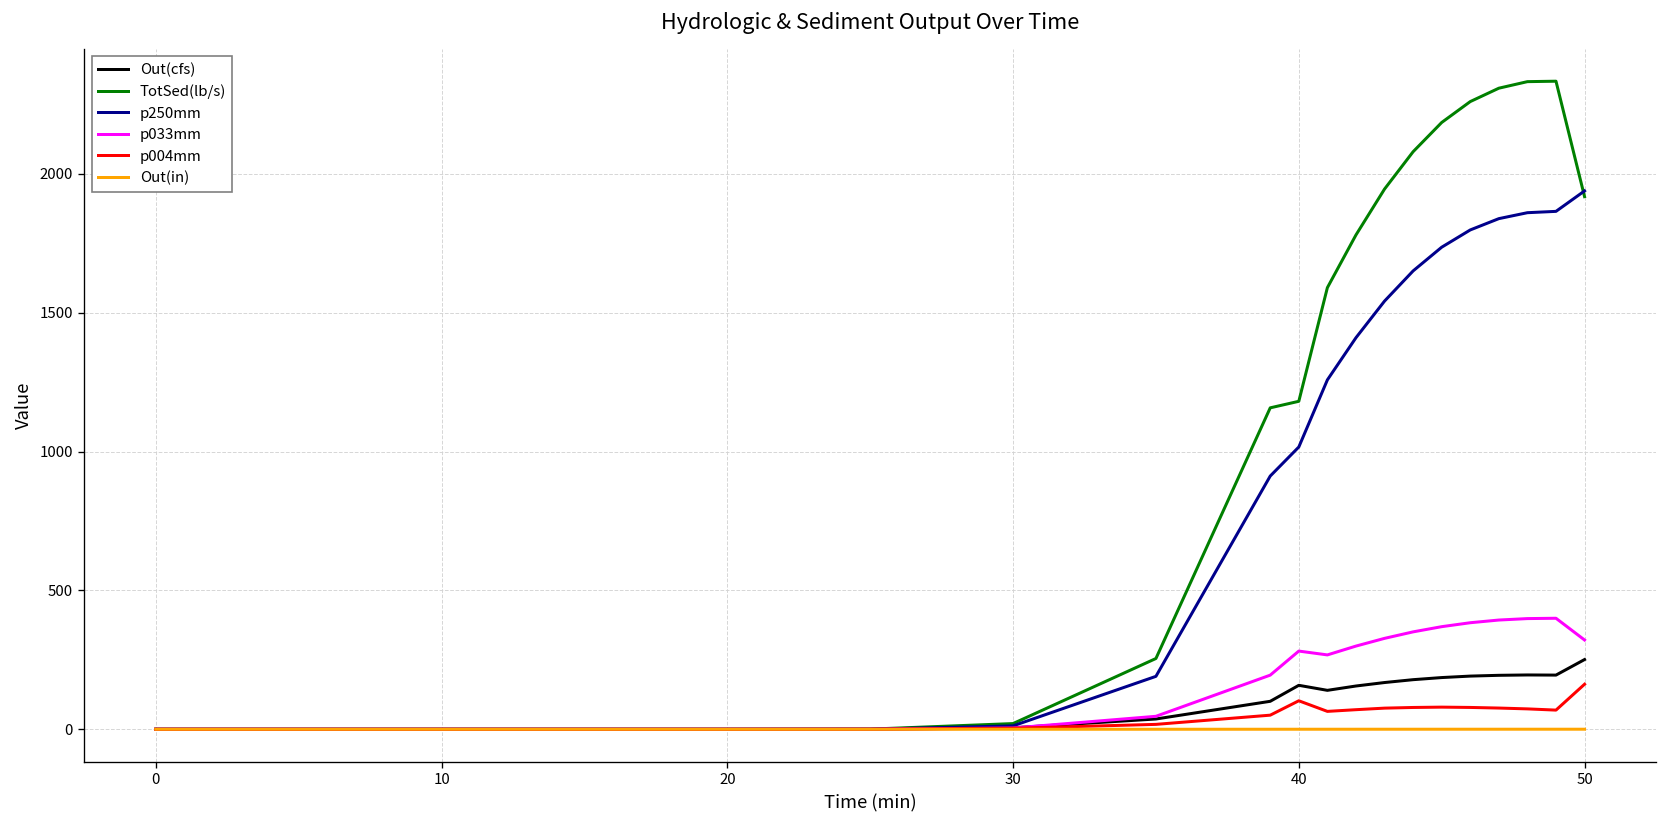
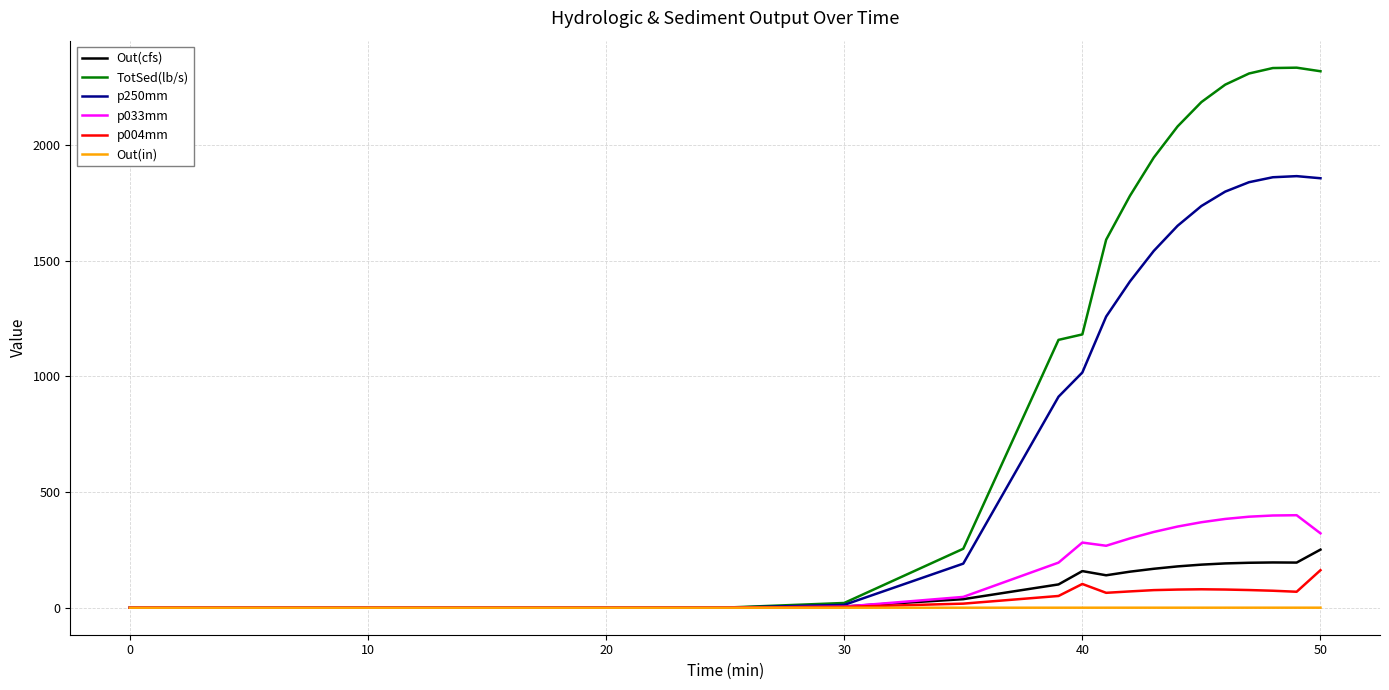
  {
    "Out(cfs)": {
      "40": 160,
      "50": 250
    },
    "TotSed(lb/s)": {
      "40": 1180,
-     "50": 1920
+     "50": 2320
    },
    "p250mm": {
      "40": 1020,
-     "50": 1940
+     "50": 1860
    },
    "p033mm": {
      "40": 280,
      "50": 320
    },
    "p004mm": {
      "40": 100,
      "50": 160
    },
    "Out(in)": {
      "40": 0,
      "50": 0
    }
  }
